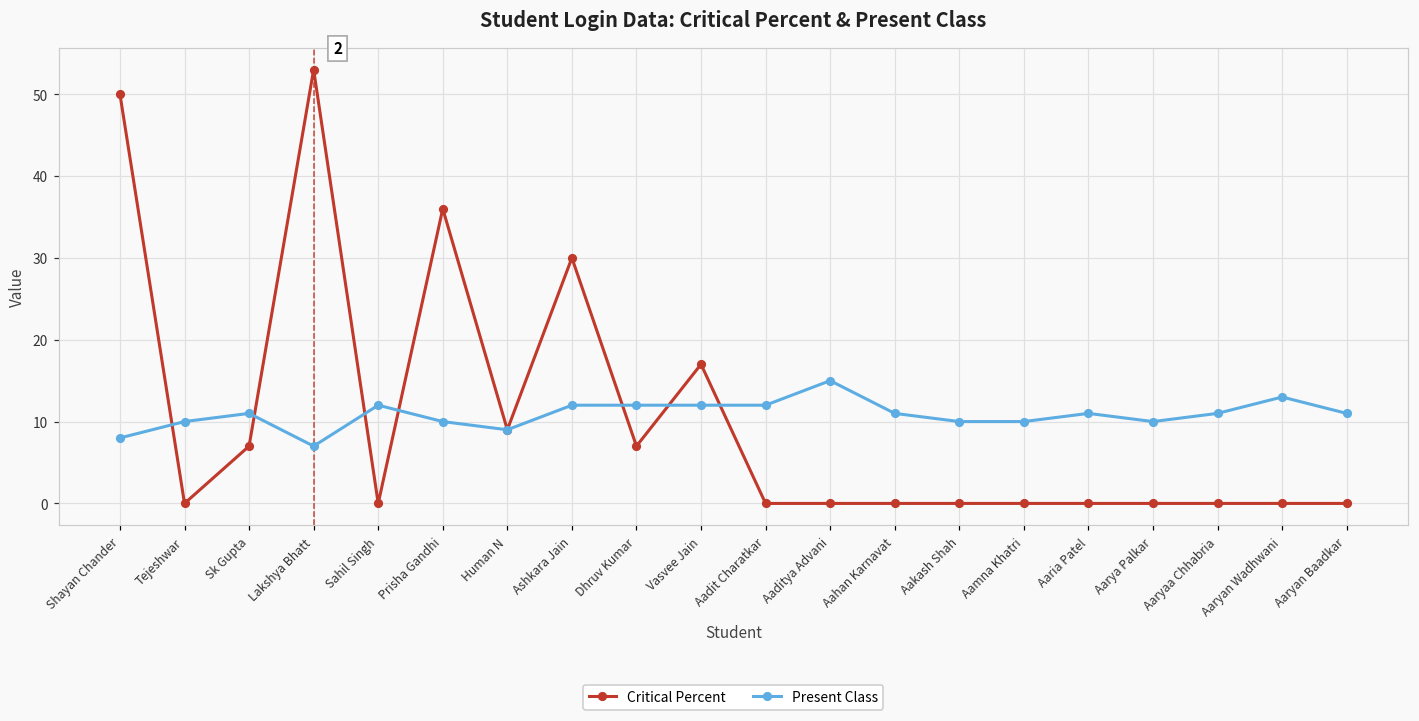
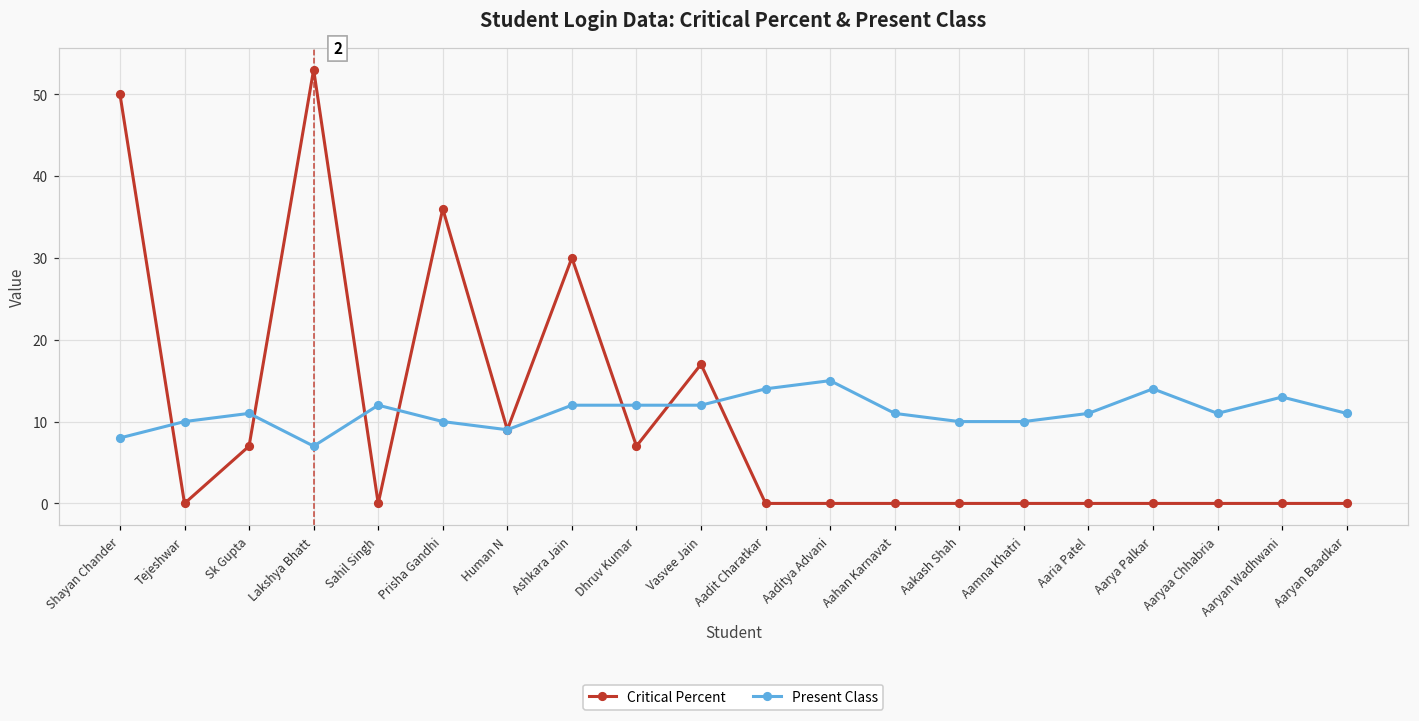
  {
    "Critical Percent": {
      "Shayan Chander": 50,
      "Tejeshwar": 0,
      "Sk Gupta": 7,
      "Sahil Singh": 0,
      "Prisha Gandhi": 36,
      "Ashkara Jain": 30,
      "Dhruv Kumar": 7,
      "Vasvee Jain": 17,
      "Aadit Charatkar": 0,
      "Aaditya Advani": 0,
      "Aahan Karnavat": 0,
      "Aakash Shah": 0,
      "Aamna Khatri": 0,
      "Aaria Patel": 0,
      "Aarya Palkar": 0,
      "Aaryaa Chhabria": 0,
      "Aaryan Wadhwani": 0,
      "Aaryan Baadkar": 0
    },
    "Present Class": {
      "Shayan Chander": 8,
      "Tejeshwar": 10,
      "Sk Gupta": 11,
      "Lakshya Bhatt": 7,
      "Sahil Singh": 12,
      "Prisha Gandhi": 10,
      "Ashkara Jain": 12,
      "Dhruv Kumar": 12,
      "Vasvee Jain": 12,
-     "Aadit Charatkar": 12,
+     "Aadit Charatkar": 14,
      "Aaditya Advani": 15,
      "Aahan Karnavat": 11,
      "Aakash Shah": 10,
      "Aamna Khatri": 10,
      "Aaria Patel": 11,
-     "Aarya Palkar": 10,
+     "Aarya Palkar": 14,
      "Aaryaa Chhabria": 11,
      "Aaryan Wadhwani": 13,
      "Aaryan Baadkar": 11
    }
  }
